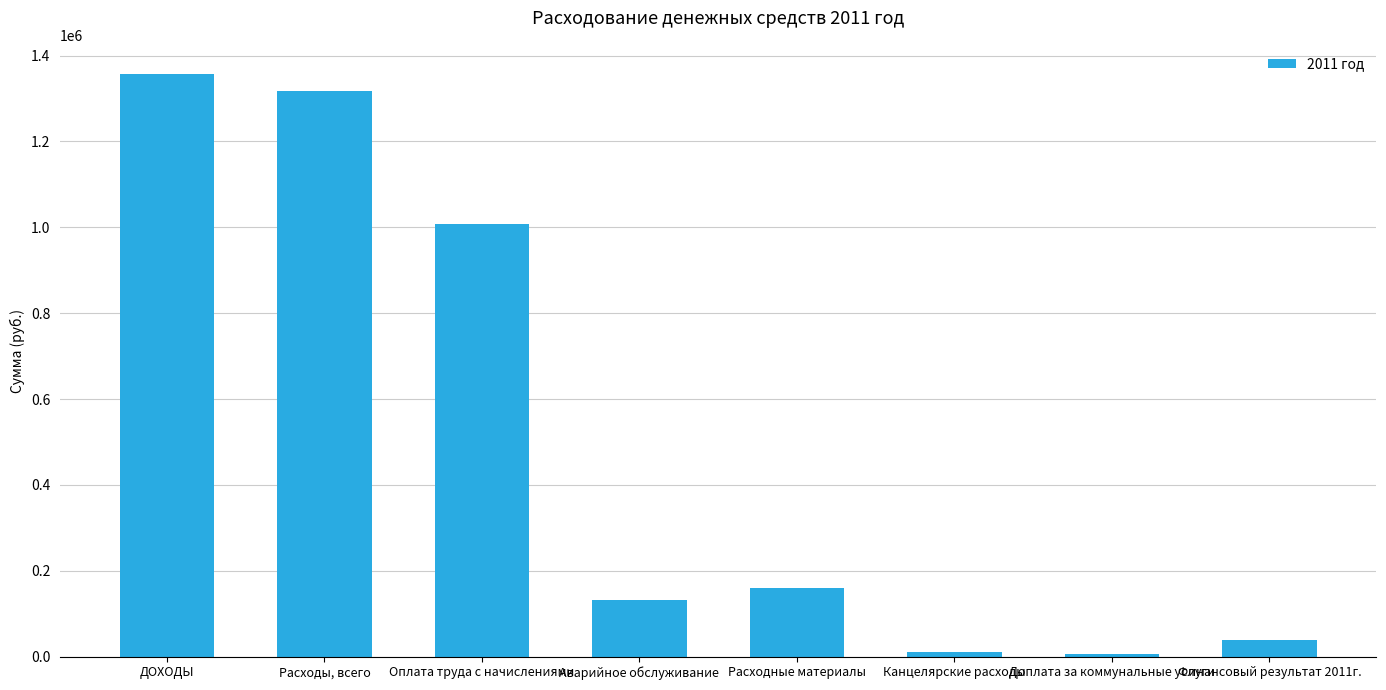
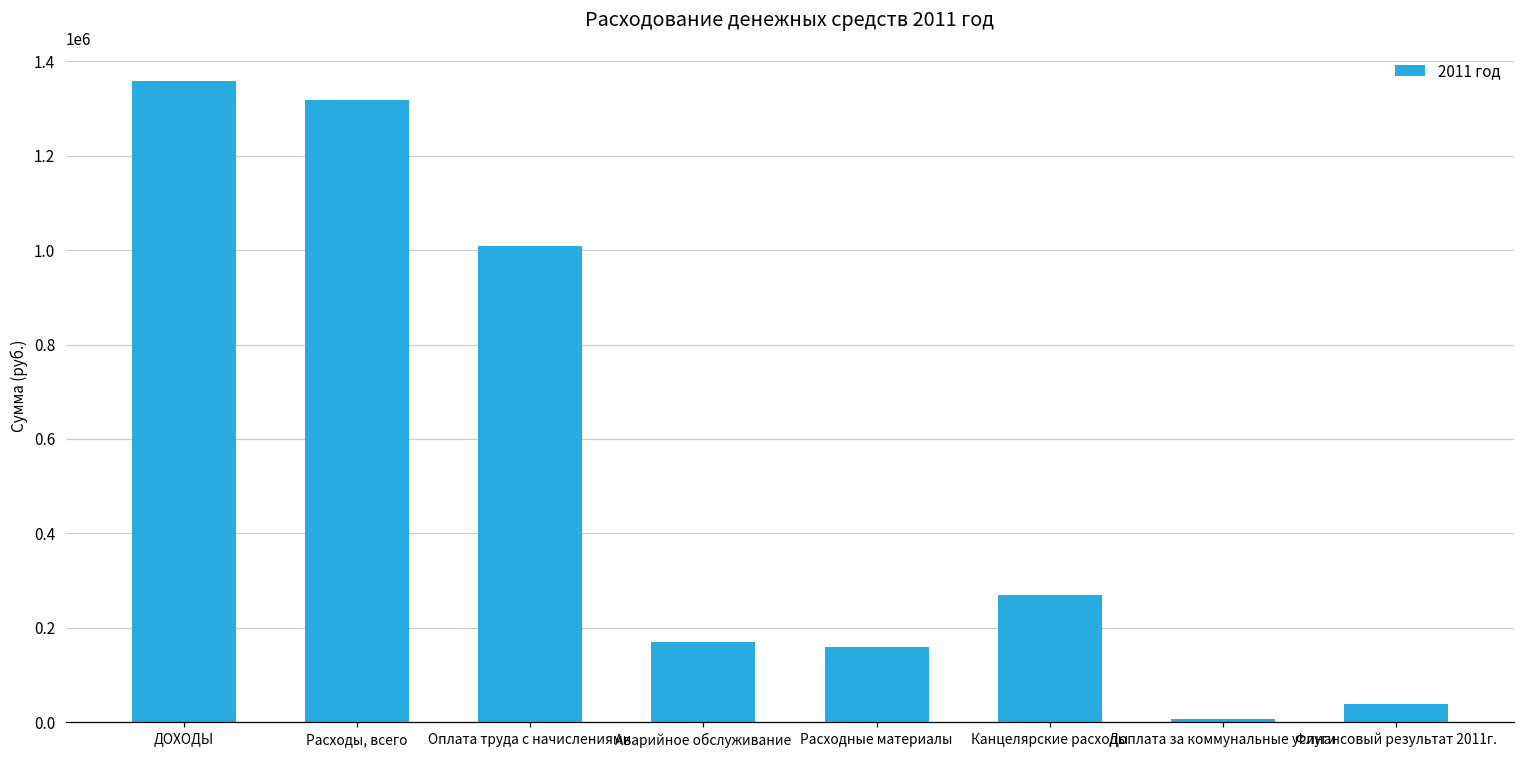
  {
    "ДОХОДЫ": 1360000,
    "Расходы, всего": 1320000,
    "Оплата труда с начислениями": 1010000,
-   "Аварийное обслуживание": 130000,
+   "Аварийное обслуживание": 170000,
    "Расходные материалы": 160000,
-   "Канцелярские расходы": 10000
+   "Канцелярские расходы": 270000
  }
